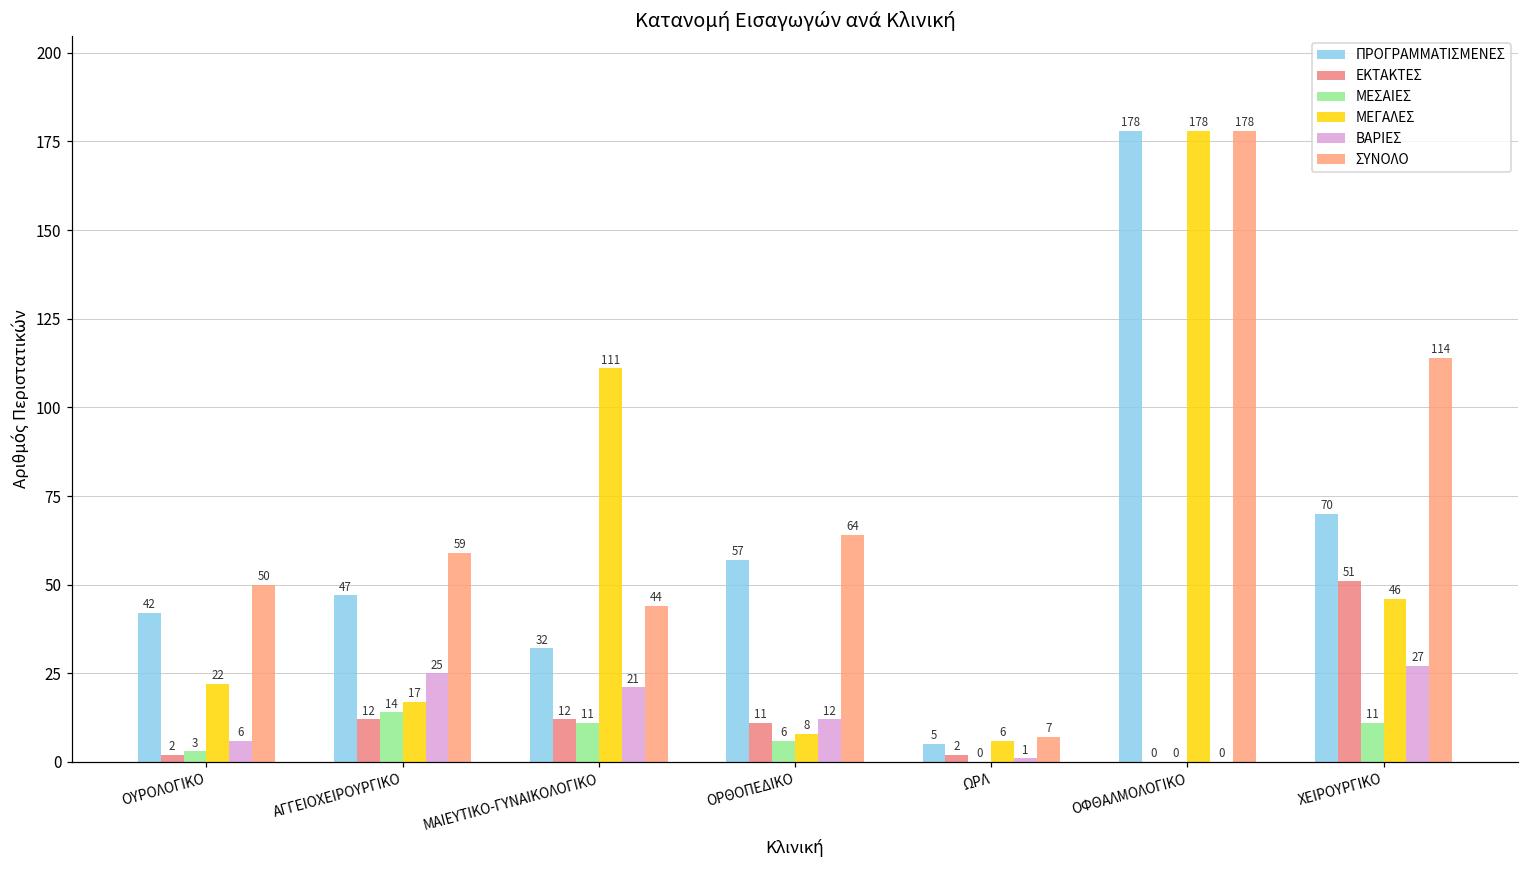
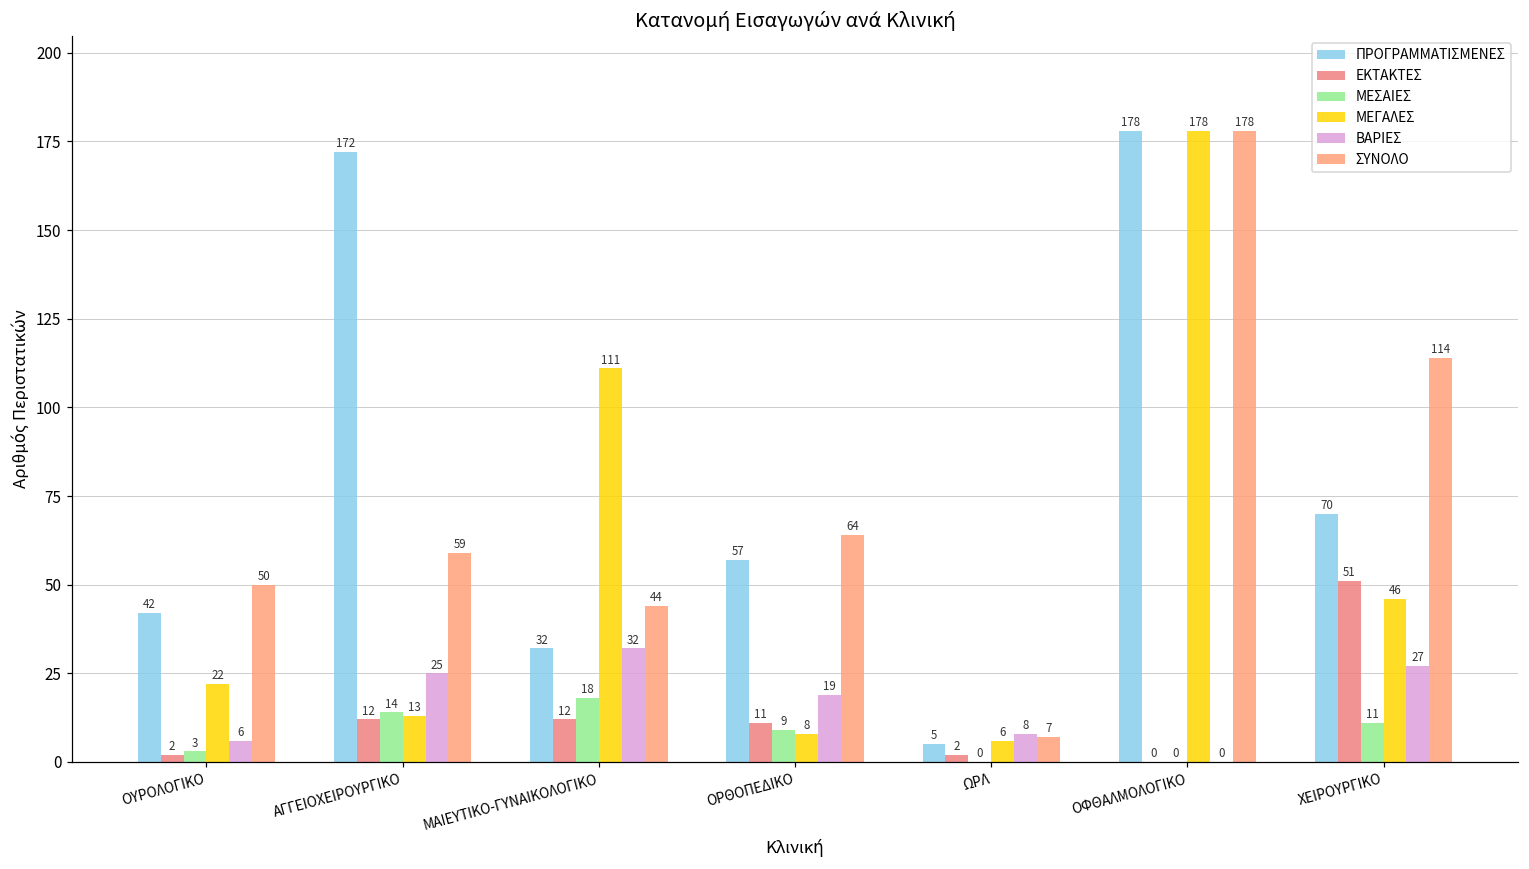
  {
    "ΠΡΟΓΡΑΜΜΑΤΙΣΜΕΝΕΣ": {
      "ΟΥΡΟΛΟΓΙΚΟ": 42,
-     "ΑΓΓΕΙΟΧΕΙΡΟΥΡΓΙΚΟ": 47,
+     "ΑΓΓΕΙΟΧΕΙΡΟΥΡΓΙΚΟ": 172,
      "ΜΑΙΕΥΤΙΚΟ-ΓΥΝΑΙΚΟΛΟΓΙΚΟ": 32,
      "ΟΡΘΟΠΕΔΙΚΟ": 57,
      "ΩΡΛ": 5,
      "ΟΦΘΑΛΜΟΛΟΓΙΚΟ": 178,
      "ΧΕΙΡΟΥΡΓΙΚΟ": 70
    },
    "ΜΕΣΑΙΕΣ": {
      "ΟΥΡΟΛΟΓΙΚΟ": 3,
      "ΑΓΓΕΙΟΧΕΙΡΟΥΡΓΙΚΟ": 14,
-     "ΜΑΙΕΥΤΙΚΟ-ΓΥΝΑΙΚΟΛΟΓΙΚΟ": 11,
-     "ΟΡΘΟΠΕΔΙΚΟ": 6,
+     "ΜΑΙΕΥΤΙΚΟ-ΓΥΝΑΙΚΟΛΟΓΙΚΟ": 18,
+     "ΟΡΘΟΠΕΔΙΚΟ": 9,
      "ΩΡΛ": 0,
      "ΟΦΘΑΛΜΟΛΟΓΙΚΟ": 0,
      "ΧΕΙΡΟΥΡΓΙΚΟ": 11
    },
    "ΜΕΓΑΛΕΣ": {
      "ΟΥΡΟΛΟΓΙΚΟ": 22,
-     "ΑΓΓΕΙΟΧΕΙΡΟΥΡΓΙΚΟ": 17,
+     "ΑΓΓΕΙΟΧΕΙΡΟΥΡΓΙΚΟ": 13,
      "ΜΑΙΕΥΤΙΚΟ-ΓΥΝΑΙΚΟΛΟΓΙΚΟ": 111,
      "ΟΡΘΟΠΕΔΙΚΟ": 8,
      "ΩΡΛ": 6,
      "ΟΦΘΑΛΜΟΛΟΓΙΚΟ": 178,
      "ΧΕΙΡΟΥΡΓΙΚΟ": 46
    },
    "ΒΑΡΙΕΣ": {
      "ΟΥΡΟΛΟΓΙΚΟ": 6,
      "ΑΓΓΕΙΟΧΕΙΡΟΥΡΓΙΚΟ": 25,
-     "ΜΑΙΕΥΤΙΚΟ-ΓΥΝΑΙΚΟΛΟΓΙΚΟ": 21,
-     "ΟΡΘΟΠΕΔΙΚΟ": 12,
-     "ΩΡΛ": 1,
+     "ΜΑΙΕΥΤΙΚΟ-ΓΥΝΑΙΚΟΛΟΓΙΚΟ": 32,
+     "ΟΡΘΟΠΕΔΙΚΟ": 19,
+     "ΩΡΛ": 8,
      "ΟΦΘΑΛΜΟΛΟΓΙΚΟ": 0,
      "ΧΕΙΡΟΥΡΓΙΚΟ": 27
    }
  }
